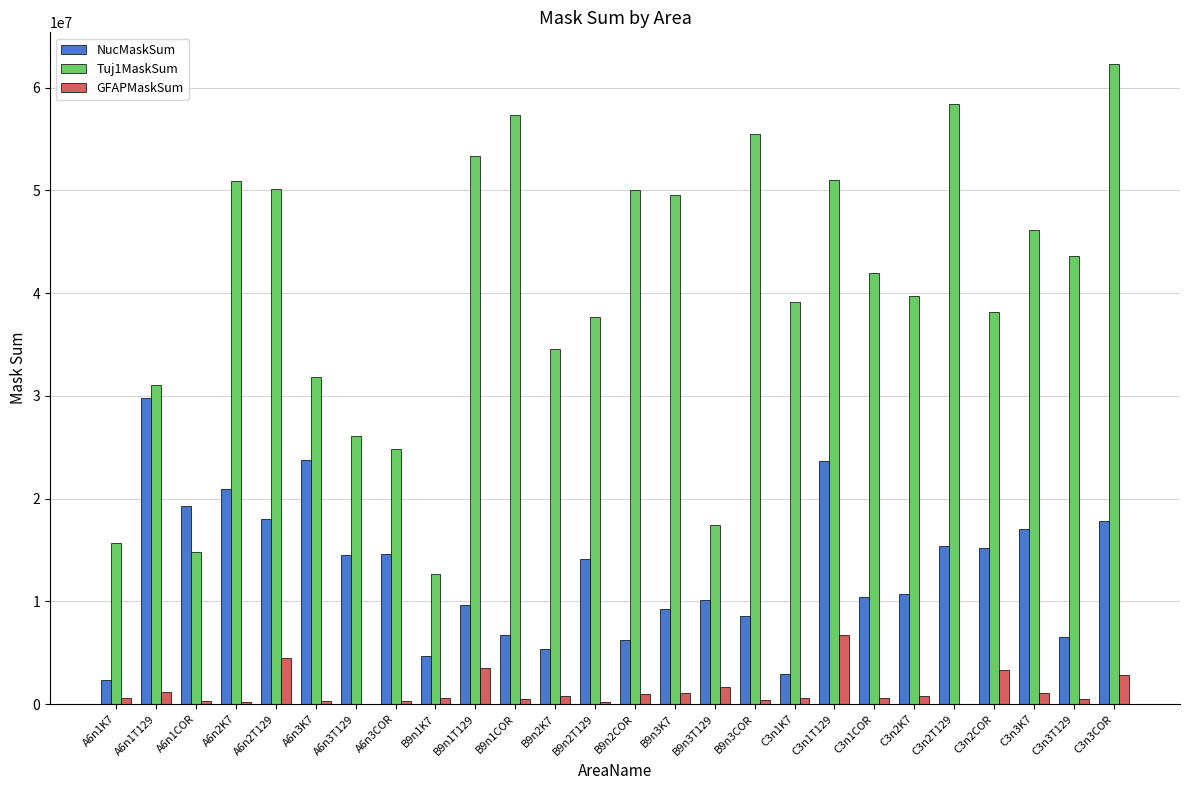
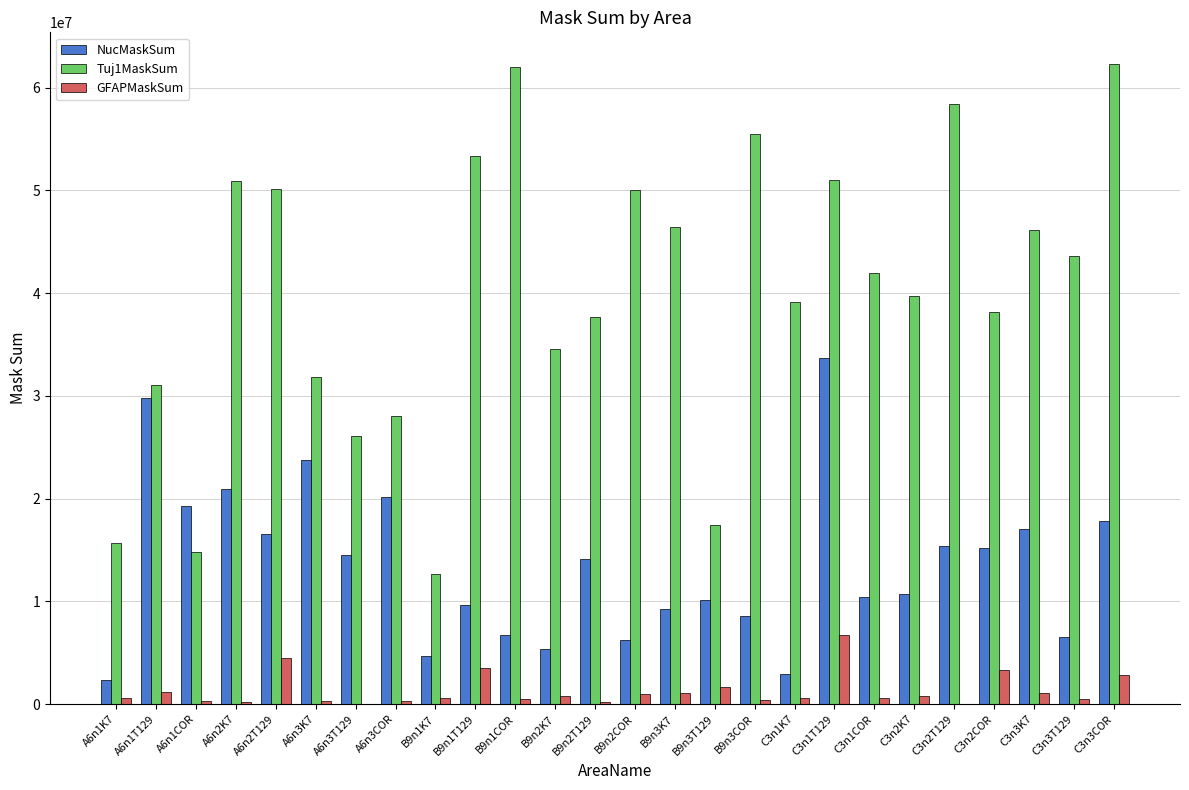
  {
    "NucMaskSum": {
      "A6n1K7": 2300000,
      "A6n1T129": 29800000,
      "A6n1COR": 19300000,
      "A6n2K7": 20900000,
-     "A6n2T129": 18000000,
+     "A6n2T129": 16600000,
      "A6n3K7": 23800000,
      "A6n3T129": 14500000,
-     "A6n3COR": 14700000,
+     "A6n3COR": 20200000,
      "B9n1K7": 4700000,
      "B9n1T129": 9600000,
      "B9n1COR": 6700000,
      "B9n2K7": 5300000,
      "B9n2T129": 14100000,
      "B9n2COR": 6200000,
      "B9n3K7": 9300000,
      "B9n3T129": 10200000,
      "B9n3COR": 8600000,
      "C3n1K7": 3000000,
-     "C3n1T129": 23600000,
+     "C3n1T129": 33700000,
      "C3n1COR": 10400000,
      "C3n2K7": 10700000,
      "C3n2T129": 15300000,
      "C3n2COR": 15200000,
      "C3n3K7": 17000000,
      "C3n3T129": 6600000,
      "C3n3COR": 17800000
    },
    "Tuj1MaskSum": {
      "A6n1K7": 15700000,
      "A6n1T129": 31000000,
      "A6n1COR": 14800000,
      "A6n2K7": 51000000,
      "A6n2T129": 50200000,
      "A6n3K7": 31800000,
      "A6n3T129": 26000000,
-     "A6n3COR": 24800000,
+     "A6n3COR": 28000000,
      "B9n1K7": 12700000,
      "B9n1T129": 53400000,
-     "B9n1COR": 57300000,
+     "B9n1COR": 62000000,
      "B9n2K7": 34500000,
      "B9n2T129": 37600000,
      "B9n2COR": 50100000,
-     "B9n3K7": 49500000,
+     "B9n3K7": 46500000,
      "B9n3T129": 17400000,
      "B9n3COR": 55500000,
      "C3n1K7": 39100000,
      "C3n1T129": 51000000,
      "C3n1COR": 42000000,
      "C3n2K7": 39700000,
      "C3n2T129": 58400000,
      "C3n2COR": 38200000,
      "C3n3K7": 46100000,
      "C3n3T129": 43600000,
      "C3n3COR": 62300000
    },
    "GFAPMaskSum": {
      "A6n1K7": 600000,
      "A6n1T129": 1100000,
      "A6n1COR": 300000,
      "A6n2K7": 200000,
      "A6n2T129": 4500000,
      "A6n3K7": 300000,
      "A6n3COR": 300000,
      "B9n1K7": 600000,
      "B9n1T129": 3500000,
      "B9n1COR": 500000,
      "B9n2K7": 800000,
      "B9n2COR": 900000,
      "B9n3K7": 1100000,
      "B9n3T129": 1600000,
      "B9n3COR": 400000,
      "C3n1K7": 600000,
      "C3n1T129": 6700000,
      "C3n1COR": 600000,
      "C3n2K7": 800000,
      "C3n2COR": 3300000,
      "C3n3K7": 1000000,
      "C3n3T129": 500000,
      "C3n3COR": 2900000
    }
  }
